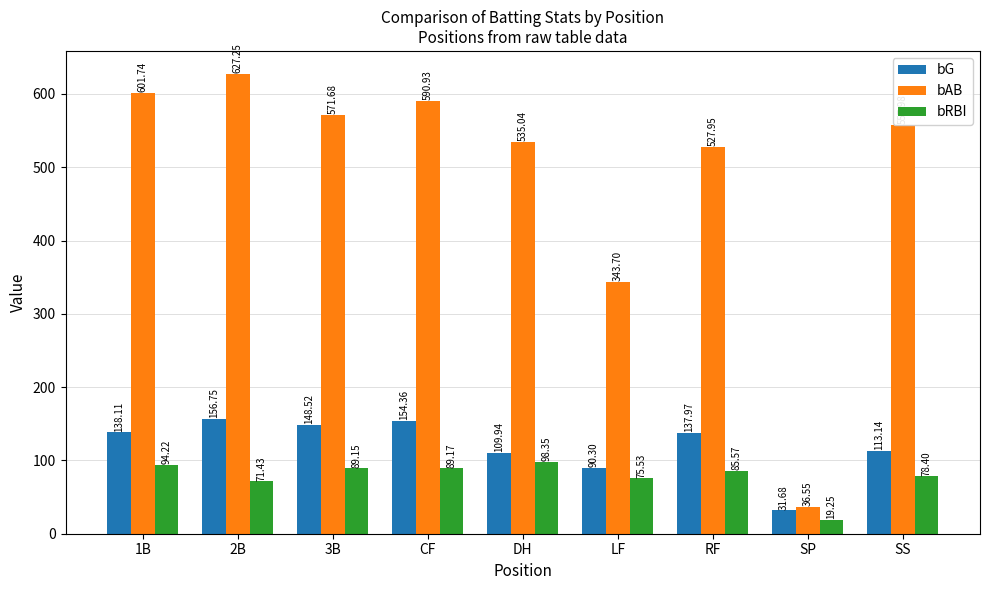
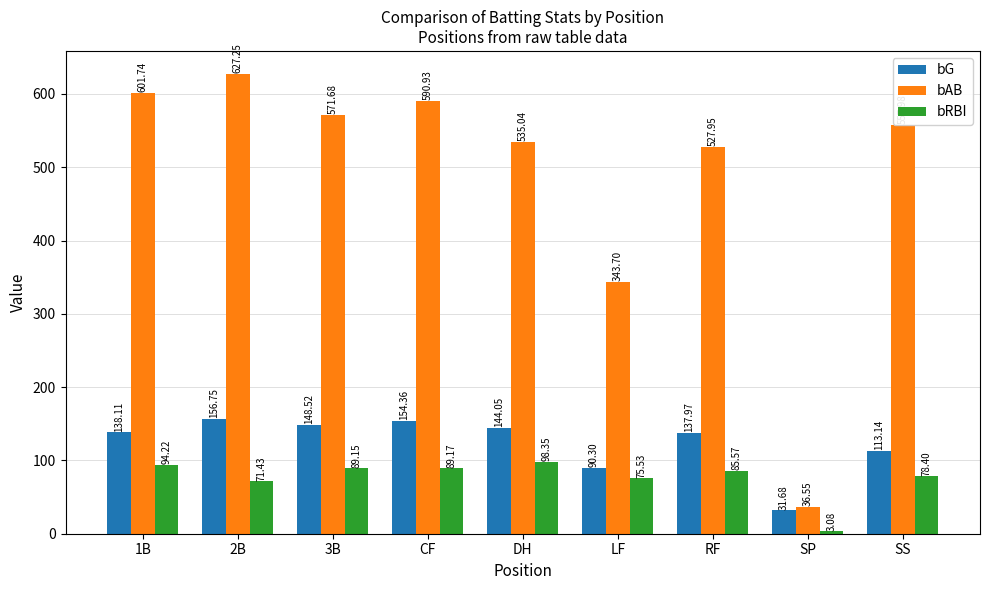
  {
    "bG": {
      "1B": 138.11,
      "2B": 156.75,
      "3B": 148.52,
      "CF": 154.36,
-     "DH": 109.94,
+     "DH": 144.05,
      "LF": 90.30,
      "RF": 137.97,
      "SP": 31.68,
      "SS": 113.14
    },
    "bAB": {
      "1B": 601.74,
      "2B": 627.25,
      "3B": 571.68,
      "CF": 590.93,
      "DH": 535.04,
      "LF": 343.70,
      "RF": 527.95,
      "SP": 36.55
    },
    "bRBI": {
      "1B": 94.22,
      "2B": 71.43,
      "3B": 89.15,
      "CF": 89.17,
      "DH": 98.35,
      "LF": 75.53,
      "RF": 85.57,
-     "SP": 19.25,
+     "SP": 3.08,
      "SS": 78.40
    }
  }
